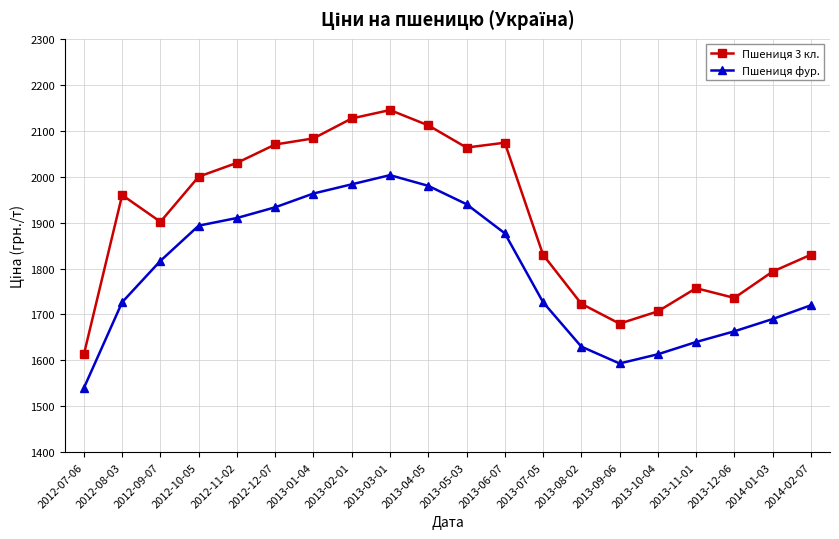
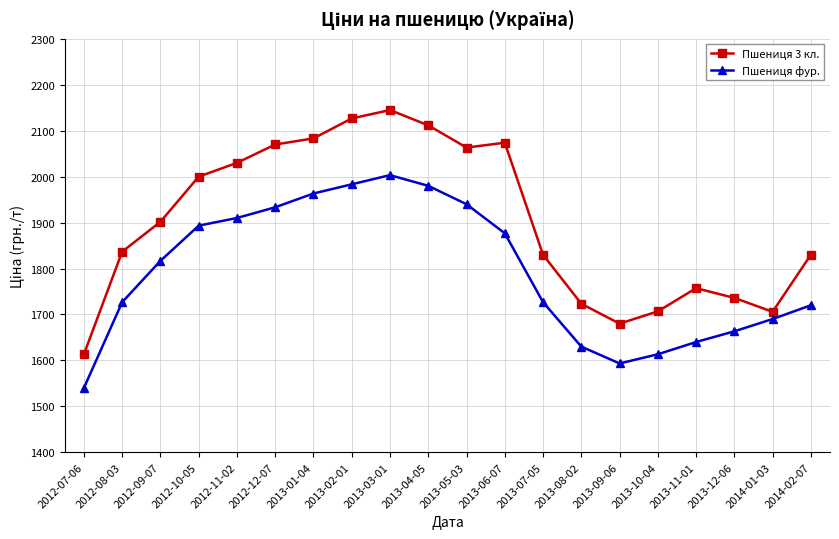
  {
    "Пшениця 3 кл.": {
      "2012-07-06": 1610,
-     "2012-08-03": 1960,
+     "2012-08-03": 1840,
      "2012-09-07": 1900,
      "2012-10-05": 2000,
      "2012-11-02": 2030,
      "2012-12-07": 2070,
      "2013-01-04": 2080,
      "2013-02-01": 2130,
      "2013-03-01": 2150,
      "2013-04-05": 2110,
      "2013-05-03": 2060,
      "2013-06-07": 2070,
      "2013-07-05": 1830,
      "2013-08-02": 1720,
      "2013-09-06": 1680,
      "2013-10-04": 1710,
      "2013-11-01": 1760,
      "2013-12-06": 1740,
-     "2014-01-03": 1790,
+     "2014-01-03": 1710,
      "2014-02-07": 1830
    },
    "Пшениця фур.": {
      "2012-07-06": 1540,
      "2012-08-03": 1730,
      "2012-09-07": 1820,
      "2012-10-05": 1890,
      "2012-11-02": 1910,
      "2012-12-07": 1930,
      "2013-01-04": 1960,
      "2013-02-01": 1980,
      "2013-03-01": 2000,
      "2013-04-05": 1980,
      "2013-05-03": 1940,
      "2013-06-07": 1880,
      "2013-07-05": 1730,
      "2013-08-02": 1630,
      "2013-09-06": 1590,
      "2013-10-04": 1610,
      "2013-11-01": 1640,
      "2013-12-06": 1660,
      "2014-01-03": 1690,
      "2014-02-07": 1720
    }
  }
